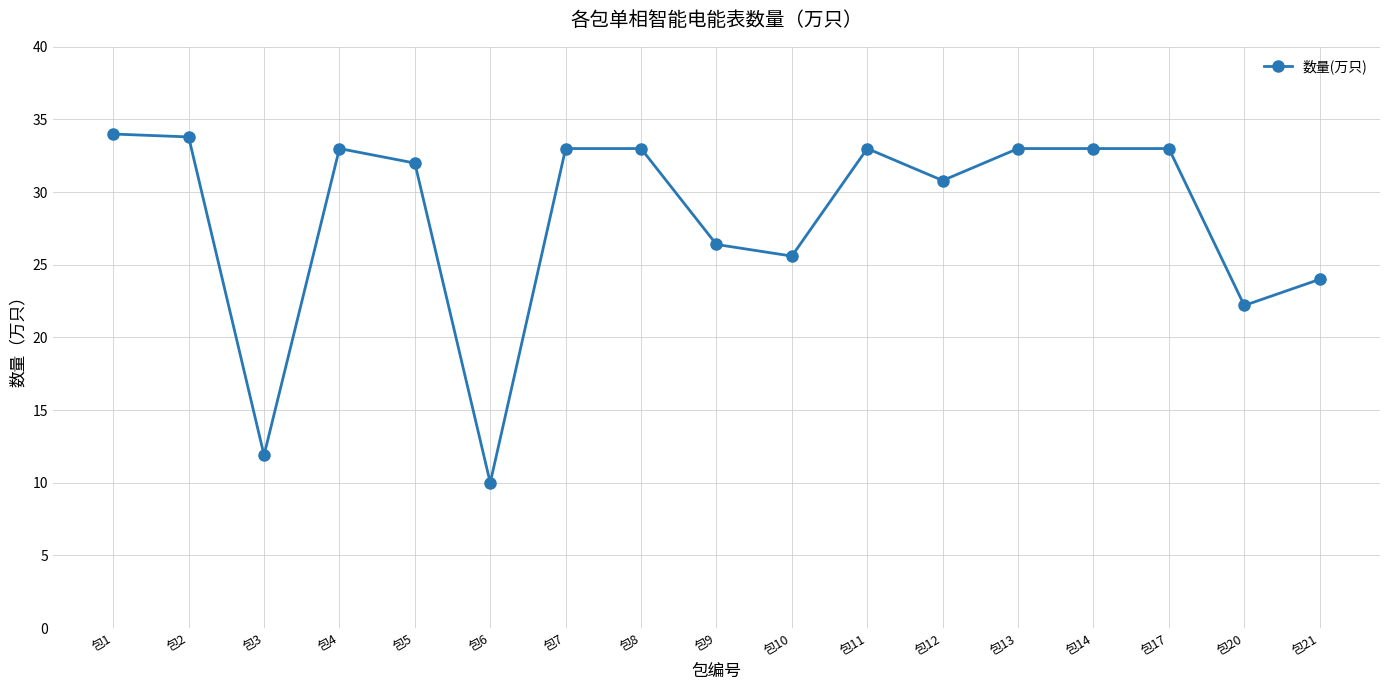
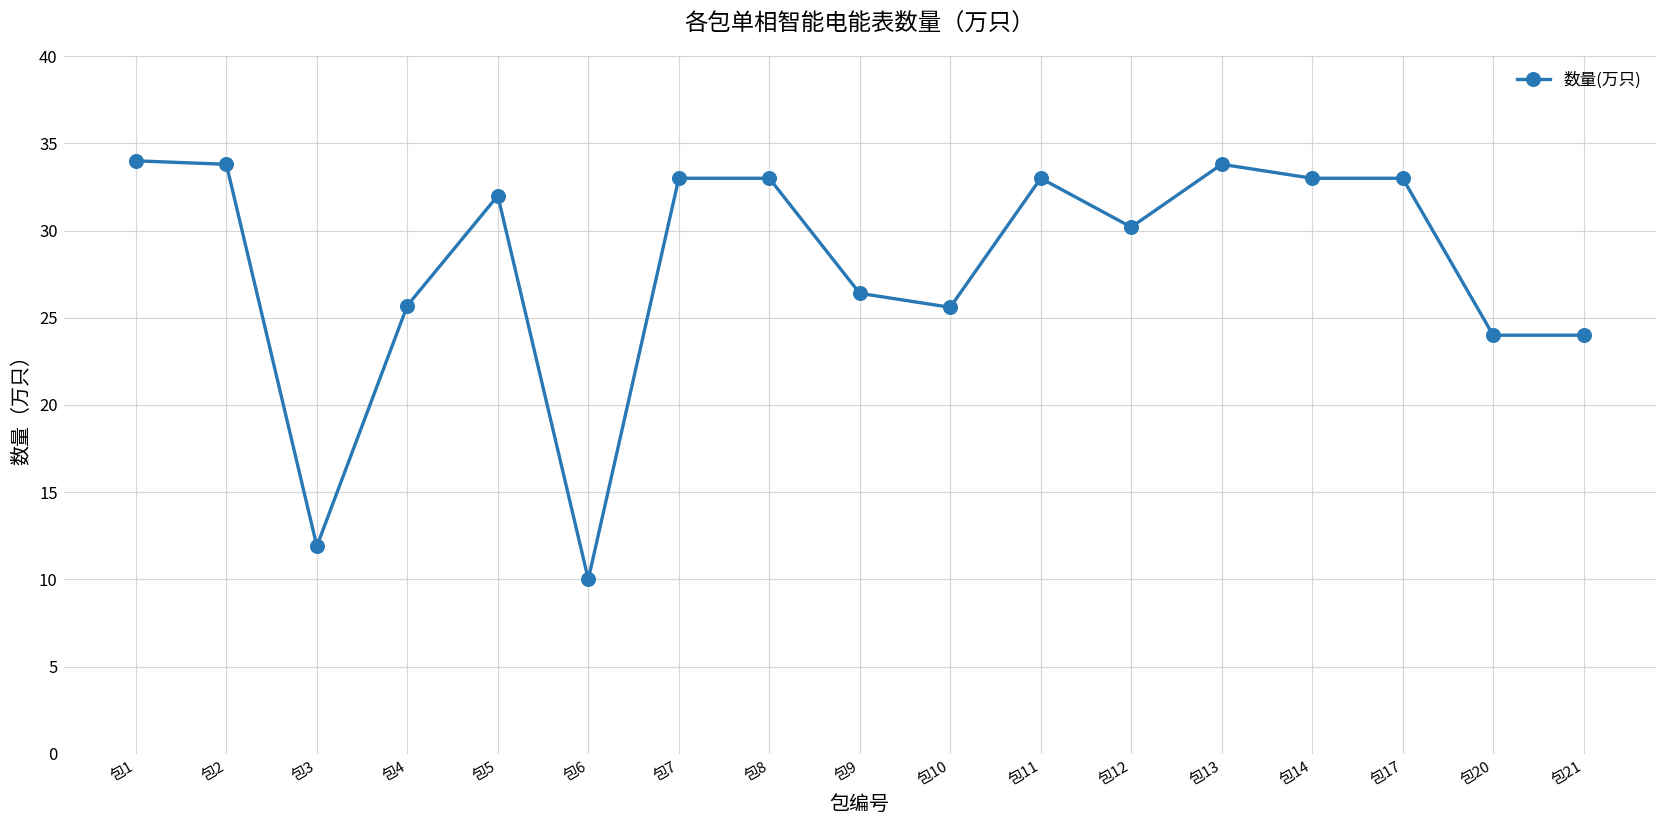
  {
    "包1": 34.0,
    "包2": 33.8,
    "包3": 11.9,
-   "包4": 33.0,
+   "包4": 25.7,
    "包5": 32.0,
    "包6": 10.0,
    "包7": 33.0,
    "包8": 33.0,
    "包9": 26.4,
    "包10": 25.6,
    "包11": 33.0,
-   "包12": 30.8,
-   "包13": 33.0,
+   "包12": 30.2,
+   "包13": 33.8,
    "包14": 33.0,
    "包17": 33.0,
-   "包20": 22.2,
+   "包20": 24.0,
    "包21": 24.0
  }
